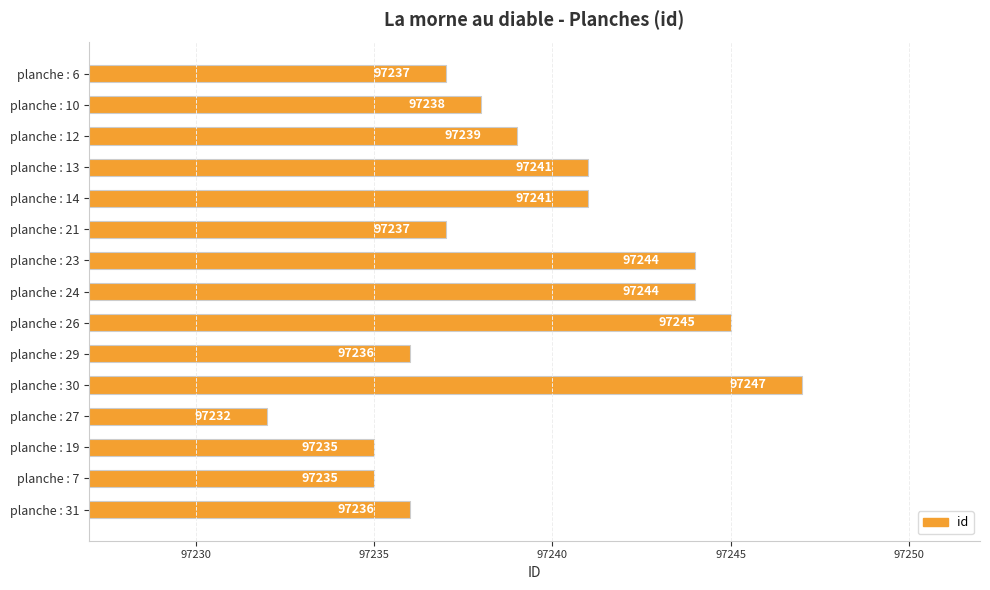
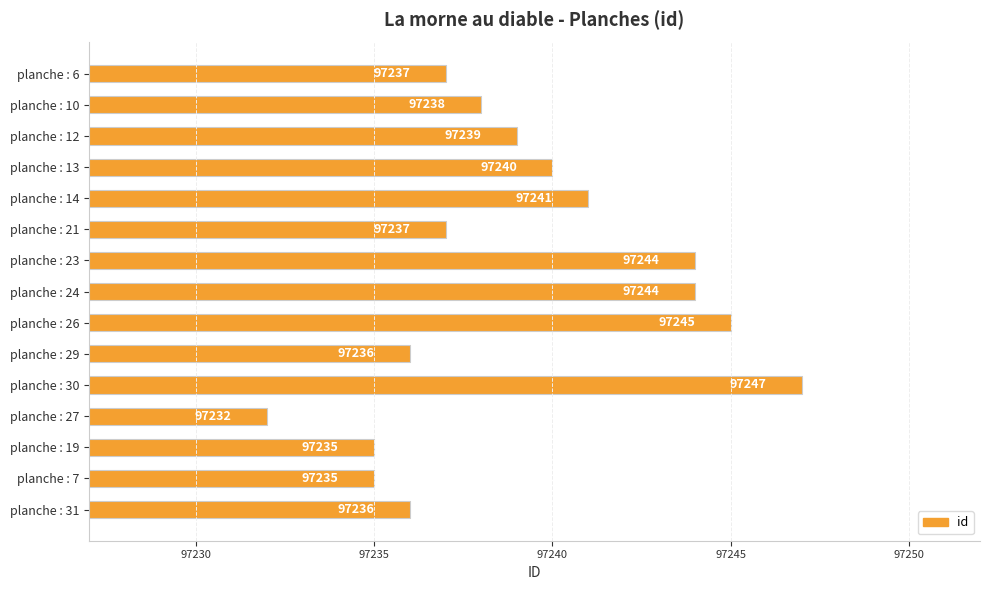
  {
    "planche : 6": 97237,
    "planche : 10": 97238,
    "planche : 12": 97239,
-   "planche : 13": 97241,
+   "planche : 13": 97240,
    "planche : 14": 97241,
    "planche : 21": 97237,
    "planche : 23": 97244,
    "planche : 24": 97244,
    "planche : 26": 97245,
    "planche : 29": 97236,
    "planche : 30": 97247,
    "planche : 27": 97232,
    "planche : 19": 97235,
    "planche : 7": 97235,
    "planche : 31": 97236
  }
